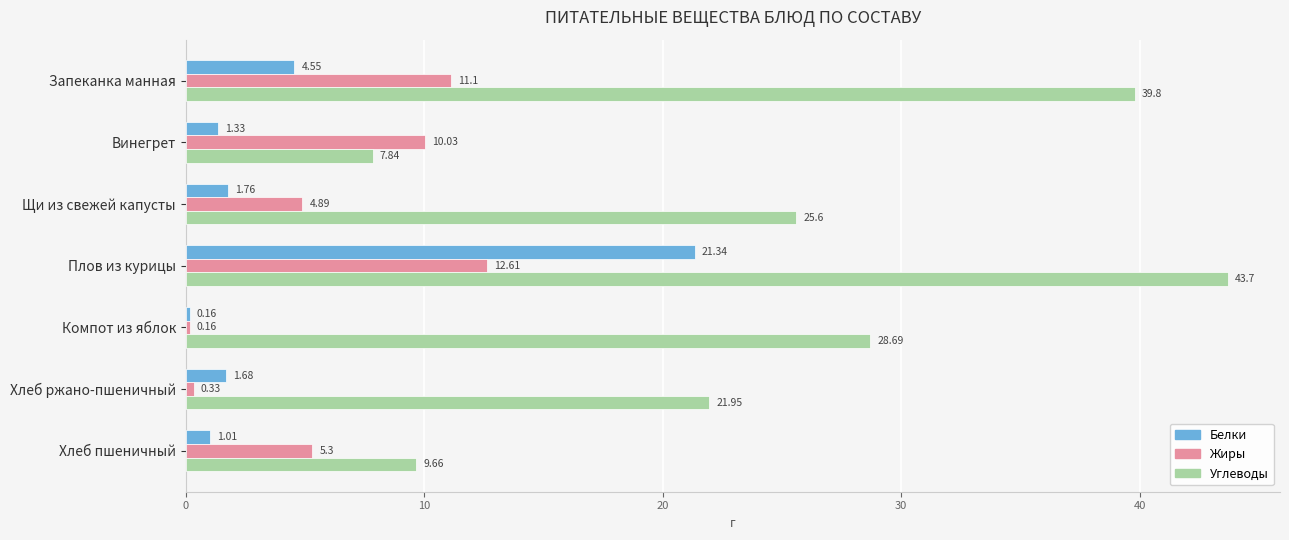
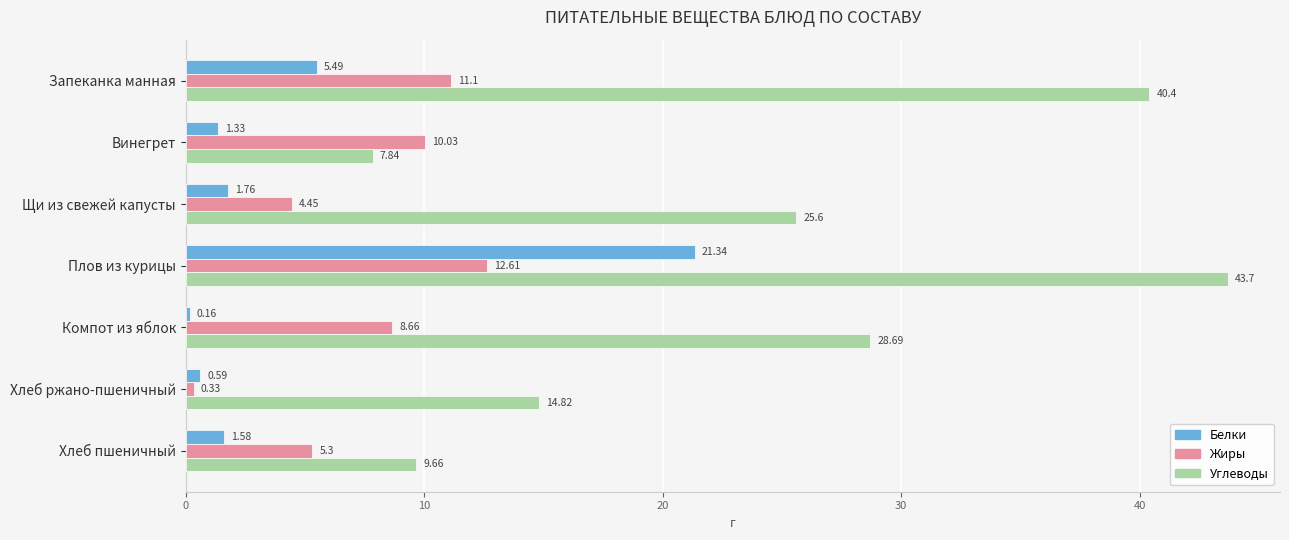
  {
    "Белки": {
-     "Запеканка манная": 4.55,
+     "Запеканка манная": 5.49,
      "Винегрет": 1.33,
      "Щи из свежей капусты": 1.76,
      "Плов из курицы": 21.34,
      "Компот из яблок": 0.16,
-     "Хлеб ржано-пшеничный": 1.68,
-     "Хлеб пшеничный": 1.01
+     "Хлеб ржано-пшеничный": 0.59,
+     "Хлеб пшеничный": 1.58
    },
    "Жиры": {
      "Запеканка манная": 11.1,
      "Винегрет": 10.03,
-     "Щи из свежей капусты": 4.89,
+     "Щи из свежей капусты": 4.45,
      "Плов из курицы": 12.61,
-     "Компот из яблок": 0.16,
+     "Компот из яблок": 8.66,
      "Хлеб ржано-пшеничный": 0.33,
      "Хлеб пшеничный": 5.3
    },
    "Углеводы": {
-     "Запеканка манная": 39.8,
+     "Запеканка манная": 40.4,
      "Винегрет": 7.84,
      "Щи из свежей капусты": 25.6,
      "Плов из курицы": 43.7,
      "Компот из яблок": 28.69,
-     "Хлеб ржано-пшеничный": 21.95,
+     "Хлеб ржано-пшеничный": 14.82,
      "Хлеб пшеничный": 9.66
    }
  }
